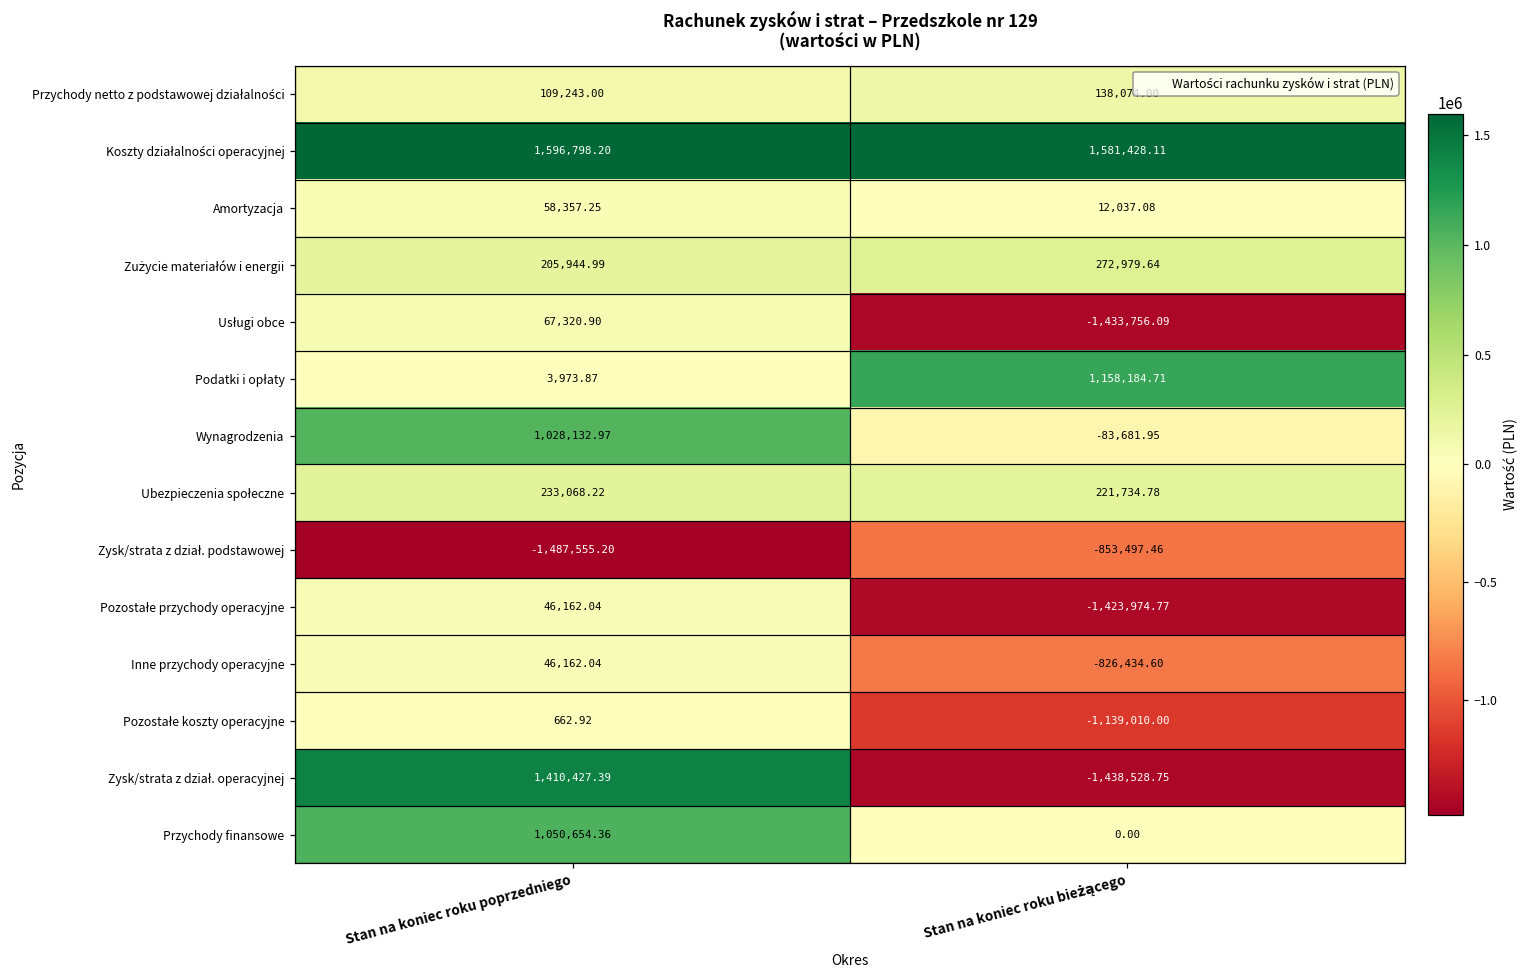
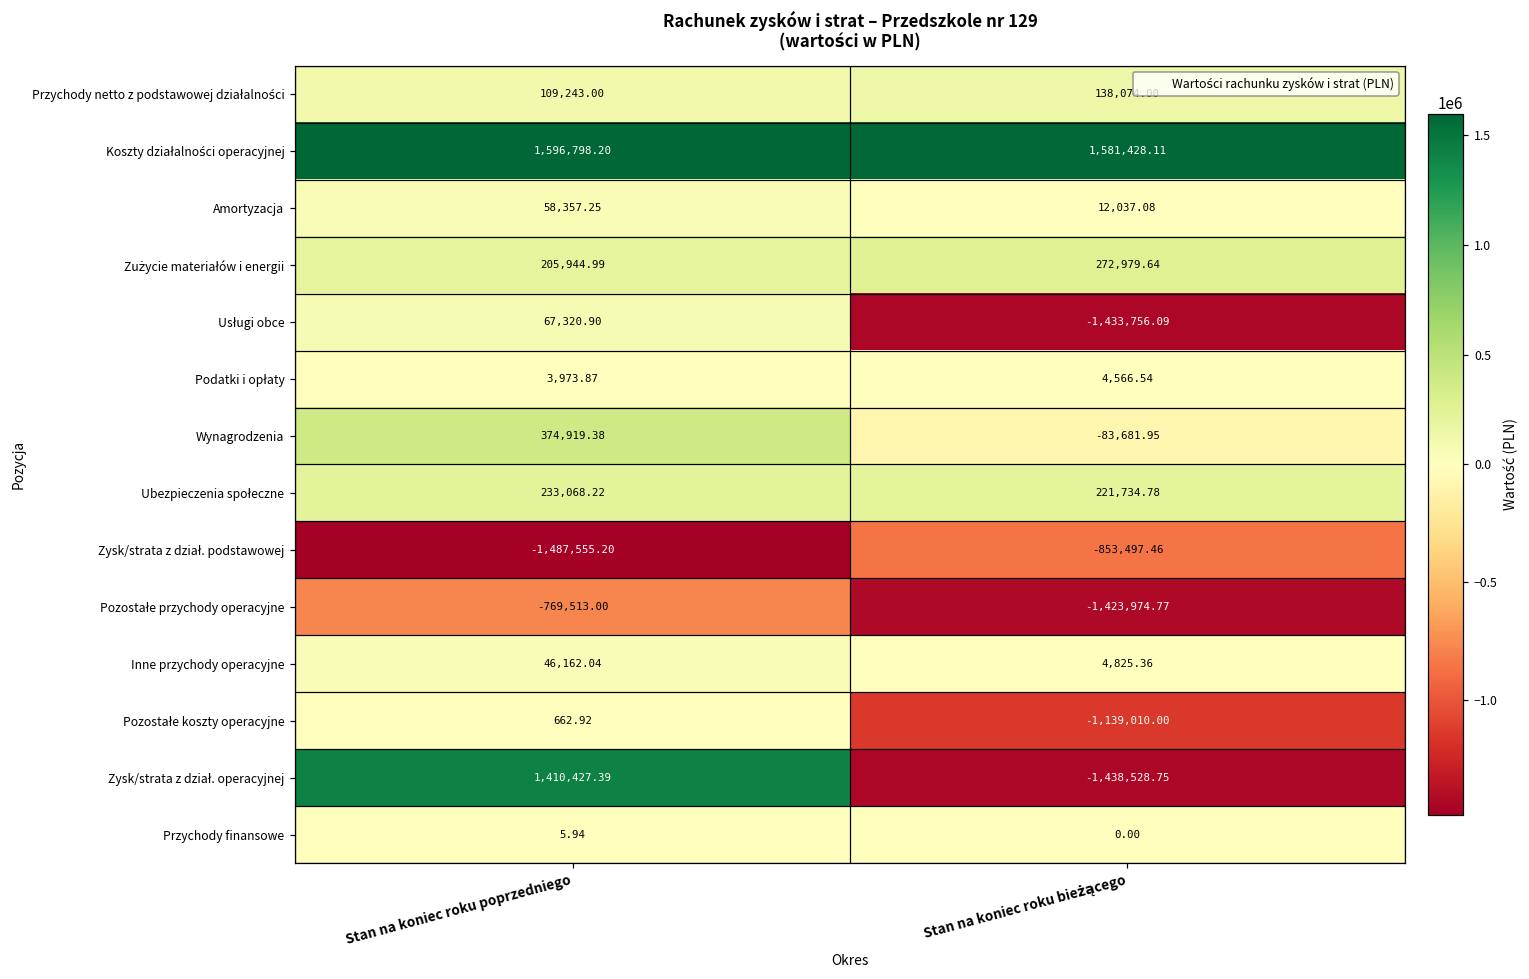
  {
    "Przychody netto z podstawowej działalności": {
      "Stan na koniec roku poprzedniego": "109,243.00"
    },
    "Koszty działalności operacyjnej": {
      "Stan na koniec roku poprzedniego": "1,596,798.20",
      "Stan na koniec roku bieżącego": "1,581,428.11"
    },
    "Amortyzacja": {
      "Stan na koniec roku poprzedniego": "58,357.25",
      "Stan na koniec roku bieżącego": "12,037.08"
    },
    "Zużycie materiałów i energii": {
      "Stan na koniec roku poprzedniego": "205,944.99",
      "Stan na koniec roku bieżącego": "272,979.64"
    },
    "Usługi obce": {
      "Stan na koniec roku poprzedniego": "67,320.90",
      "Stan na koniec roku bieżącego": "-1,433,756.09"
    },
    "Podatki i opłaty": {
      "Stan na koniec roku poprzedniego": "3,973.87",
-     "Stan na koniec roku bieżącego": "1,158,184.71"
+     "Stan na koniec roku bieżącego": "4,566.54"
    },
    "Wynagrodzenia": {
-     "Stan na koniec roku poprzedniego": "1,028,132.97",
+     "Stan na koniec roku poprzedniego": "374,919.38",
      "Stan na koniec roku bieżącego": "-83,681.95"
    },
    "Ubezpieczenia społeczne": {
      "Stan na koniec roku poprzedniego": "233,068.22",
      "Stan na koniec roku bieżącego": "221,734.78"
    },
    "Zysk/strata z dział. podstawowej": {
      "Stan na koniec roku poprzedniego": "-1,487,555.20",
      "Stan na koniec roku bieżącego": "-853,497.46"
    },
    "Pozostałe przychody operacyjne": {
-     "Stan na koniec roku poprzedniego": "46,162.04",
+     "Stan na koniec roku poprzedniego": "-769,513.00",
      "Stan na koniec roku bieżącego": "-1,423,974.77"
    },
    "Inne przychody operacyjne": {
      "Stan na koniec roku poprzedniego": "46,162.04",
-     "Stan na koniec roku bieżącego": "-826,434.60"
+     "Stan na koniec roku bieżącego": "4,825.36"
    },
    "Pozostałe koszty operacyjne": {
      "Stan na koniec roku poprzedniego": "662.92",
      "Stan na koniec roku bieżącego": "-1,139,010.00"
    },
    "Zysk/strata z dział. operacyjnej": {
      "Stan na koniec roku poprzedniego": "1,410,427.39",
      "Stan na koniec roku bieżącego": "-1,438,528.75"
    },
    "Przychody finansowe": {
-     "Stan na koniec roku poprzedniego": "1,050,654.36",
+     "Stan na koniec roku poprzedniego": "5.94",
      "Stan na koniec roku bieżącego": "0.00"
    }
  }
